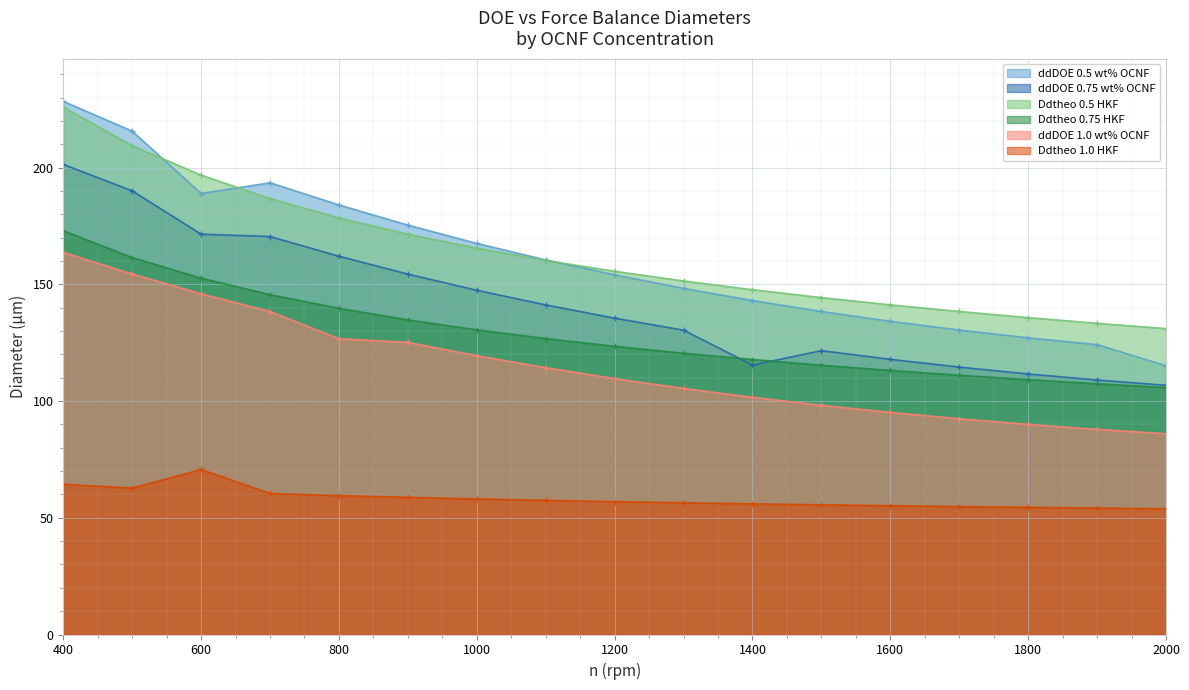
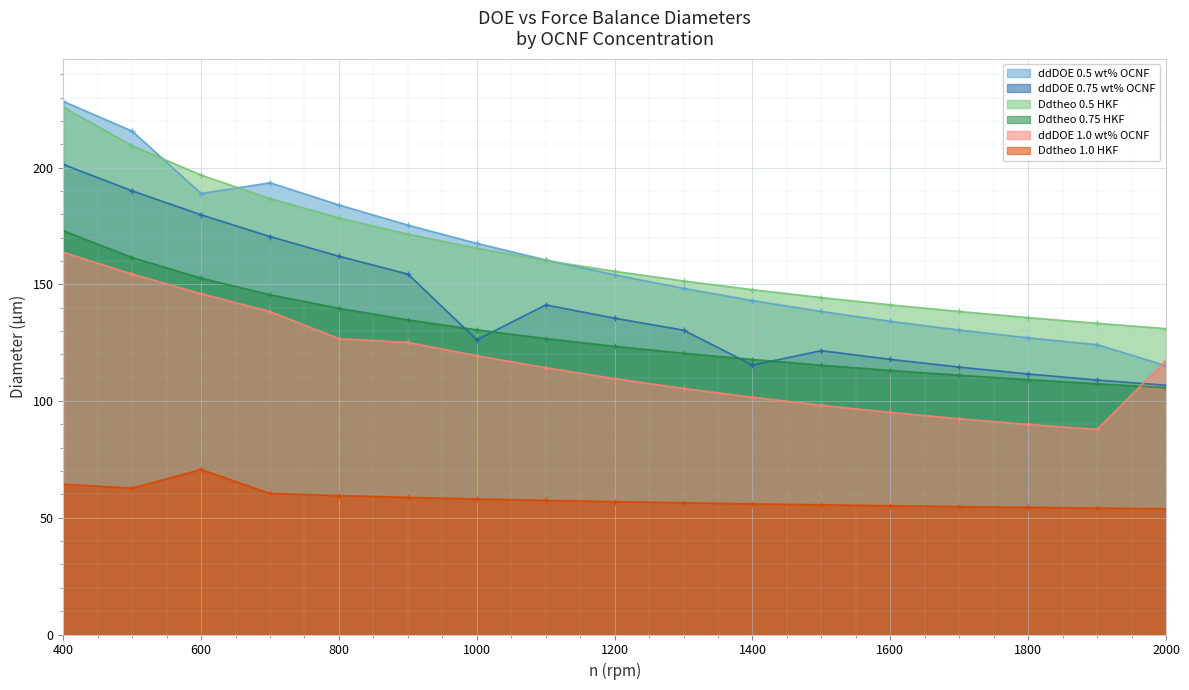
  {
    "ddDOE 0.5 wt% OCNF": {
      "400": 228,
      "600": 189,
      "800": 184,
      "1000": 168,
      "1200": 154,
      "1400": 143,
      "1600": 134,
      "1800": 127,
      "2000": 115
    },
    "ddDOE 0.75 wt% OCNF": {
      "400": 201,
-     "600": 172,
+     "600": 180,
      "800": 162,
-     "1000": 147,
+     "1000": 126,
      "1200": 136,
      "1400": 115,
      "1600": 118,
      "1800": 112
    },
    "Ddtheo 0.5 HKF": {
      "400": 226,
      "600": 197,
      "800": 178,
      "1000": 165,
      "1200": 156,
      "1400": 148,
      "1600": 141,
      "1800": 136,
      "2000": 131
    },
    "Ddtheo 0.75 HKF": {
      "400": 173,
      "600": 153,
      "800": 140,
      "1000": 131,
      "1200": 123,
      "1400": 118,
      "1600": 113,
      "1800": 109
    },
    "ddDOE 1.0 wt% OCNF": {
      "400": 164,
      "600": 146,
      "800": 127,
      "1000": 119,
      "1200": 110,
      "1400": 102,
      "1600": 95,
      "1800": 90,
-     "2000": 86
+     "2000": 117
    },
    "Ddtheo 1.0 HKF": {
      "400": 64,
      "600": 71,
      "800": 60,
      "1000": 58,
      "1200": 57,
      "1400": 56,
      "1600": 55,
      "1800": 54,
      "2000": 54
    }
  }
